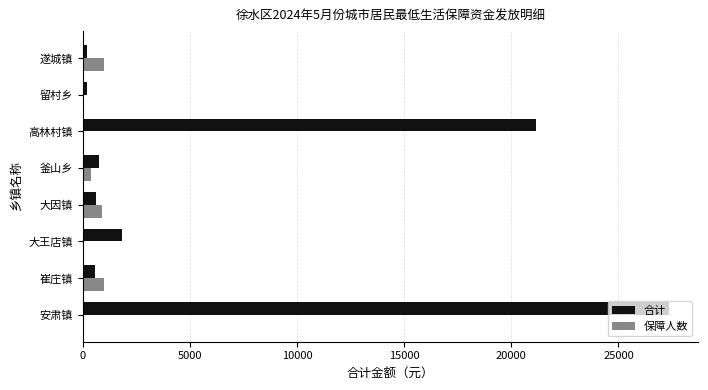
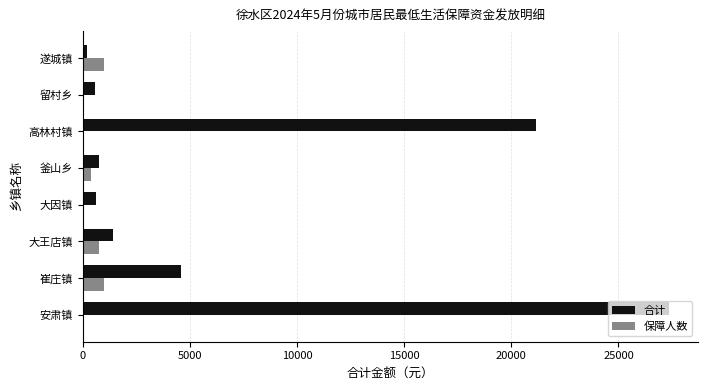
  {
    "合计": {
      "遂城镇": 200,
-     "留村乡": 200,
+     "留村乡": 600,
      "高林村镇": 21100,
      "釜山乡": 800,
      "大因镇": 600,
-     "大王店镇": 1800,
-     "崔庄镇": 500
+     "大王店镇": 1400,
+     "崔庄镇": 4600
    },
    "保障人数": {
      "遂城镇": 1000,
      "釜山乡": 400,
-     "大因镇": 900,
-     "大王店镇": 0,
+     "大因镇": 0,
+     "大王店镇": 700,
      "崔庄镇": 1000
    }
  }
